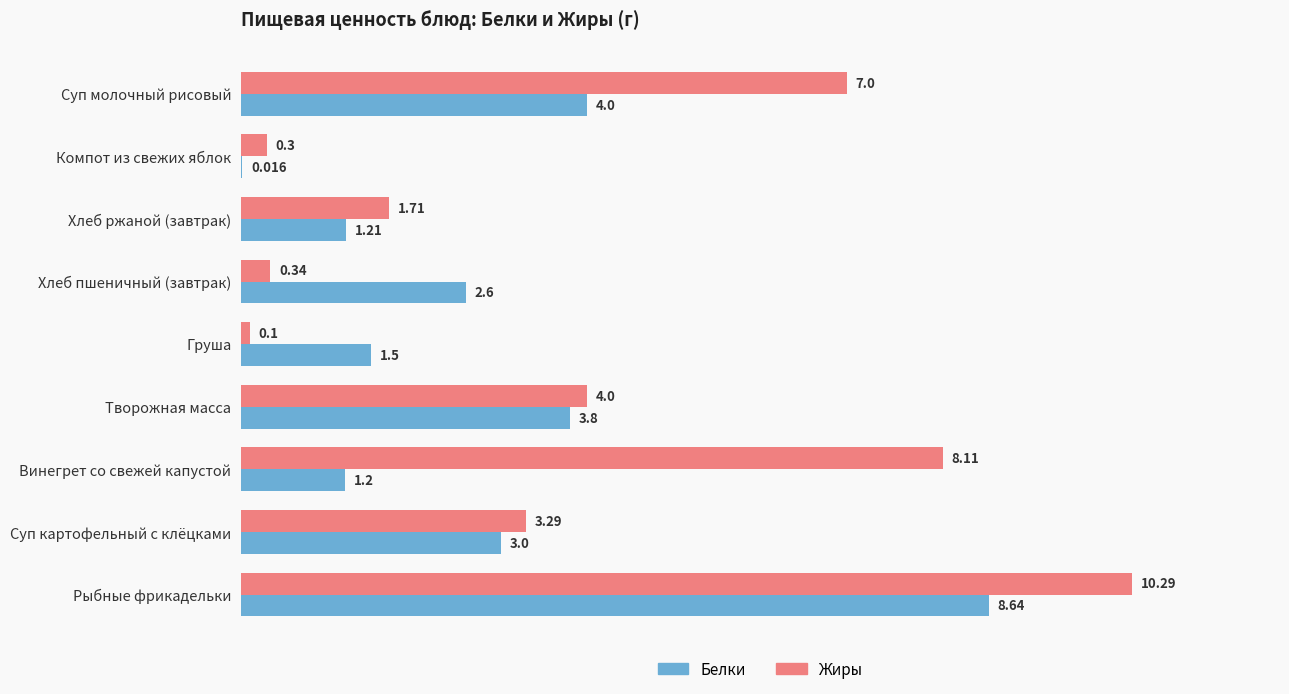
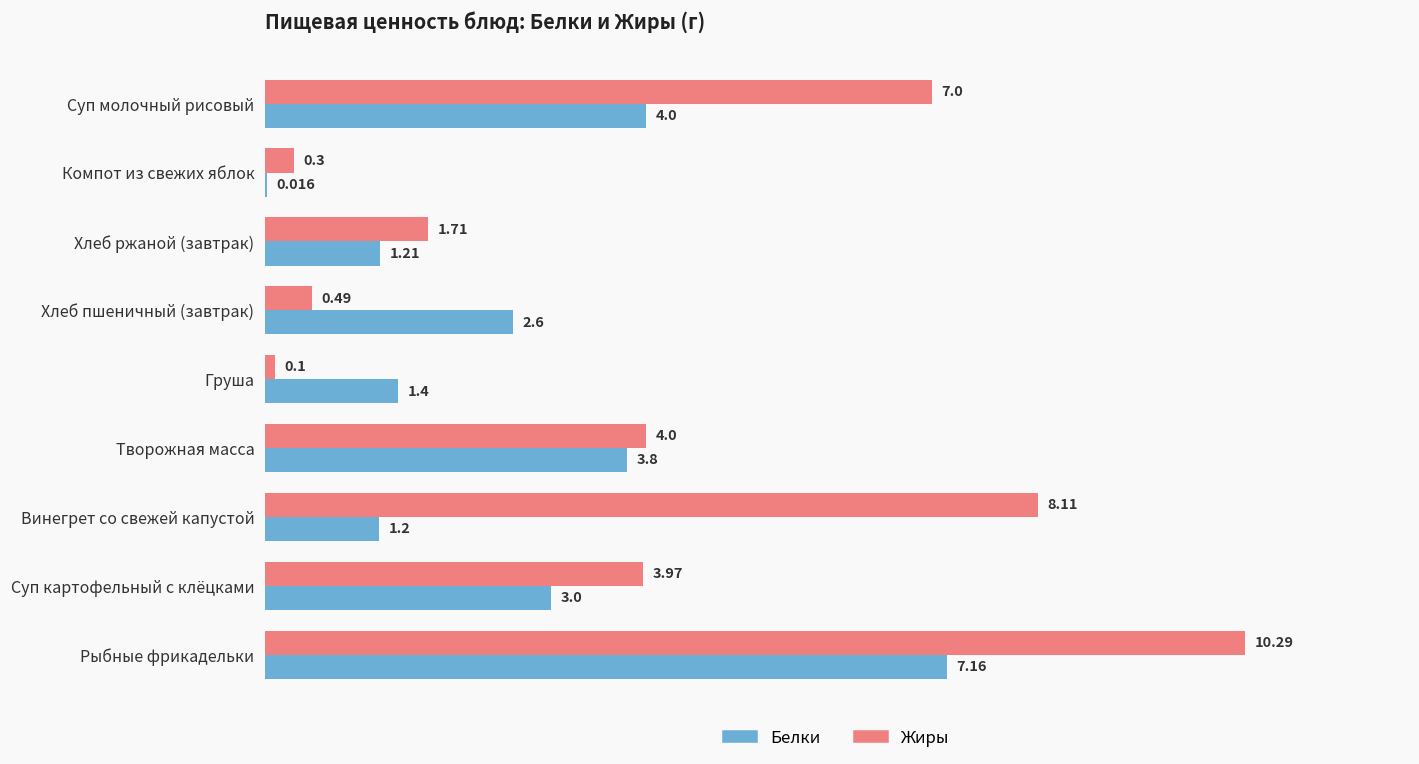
  {
    "Белки": {
      "Суп молочный рисовый": 4.0,
      "Компот из свежих яблок": 0.016,
      "Хлеб ржаной (завтрак)": 1.21,
      "Хлеб пшеничный (завтрак)": 2.6,
-     "Груша": 1.5,
+     "Груша": 1.4,
      "Творожная масса": 3.8,
      "Винегрет со свежей капустой": 1.2,
      "Суп картофельный с клёцками": 3.0,
-     "Рыбные фрикадельки": 8.64
+     "Рыбные фрикадельки": 7.16
    },
    "Жиры": {
      "Суп молочный рисовый": 7.0,
      "Компот из свежих яблок": 0.3,
      "Хлеб ржаной (завтрак)": 1.71,
-     "Хлеб пшеничный (завтрак)": 0.34,
+     "Хлеб пшеничный (завтрак)": 0.49,
      "Груша": 0.1,
      "Творожная масса": 4.0,
      "Винегрет со свежей капустой": 8.11,
-     "Суп картофельный с клёцками": 3.29,
+     "Суп картофельный с клёцками": 3.97,
      "Рыбные фрикадельки": 10.29
    }
  }
